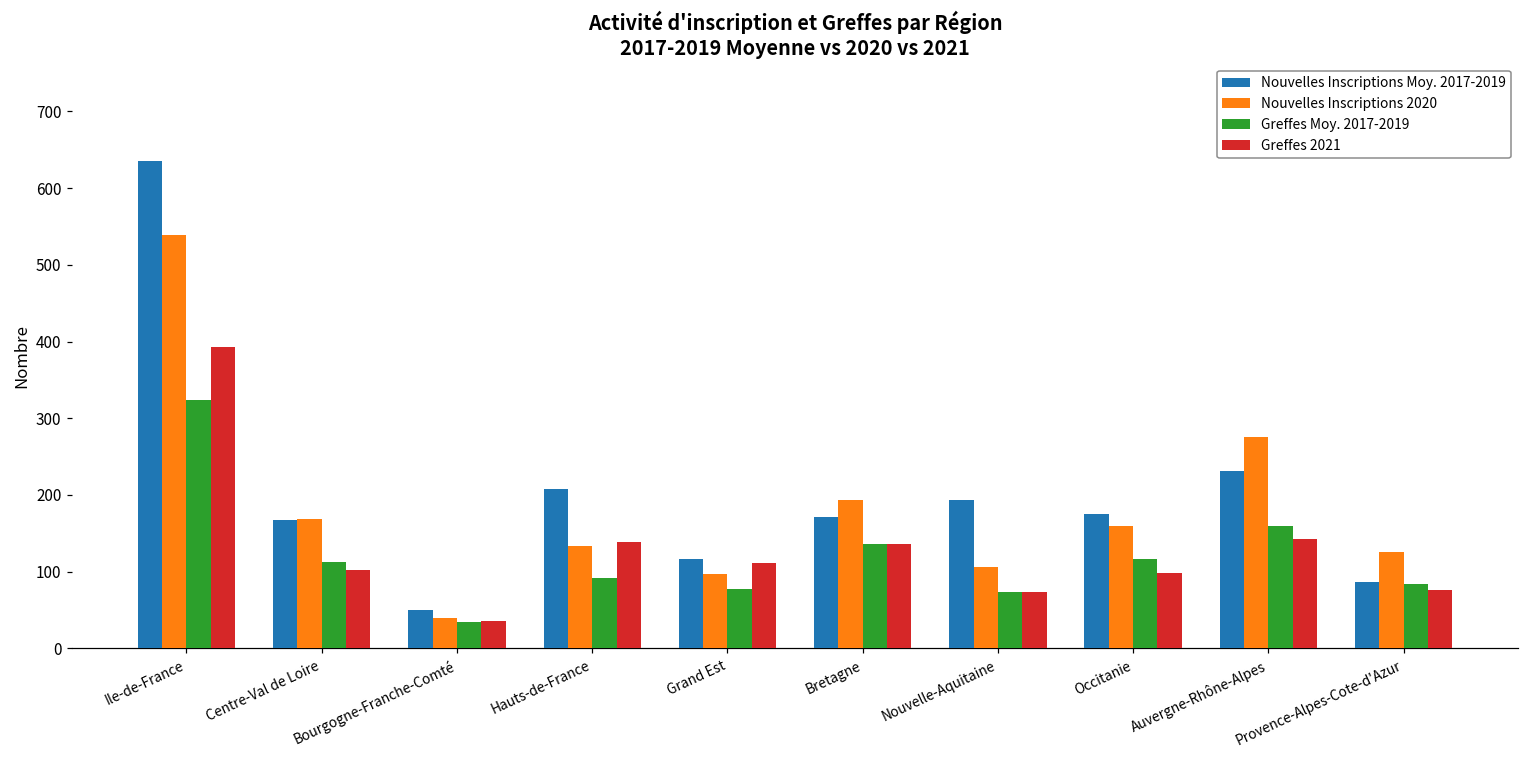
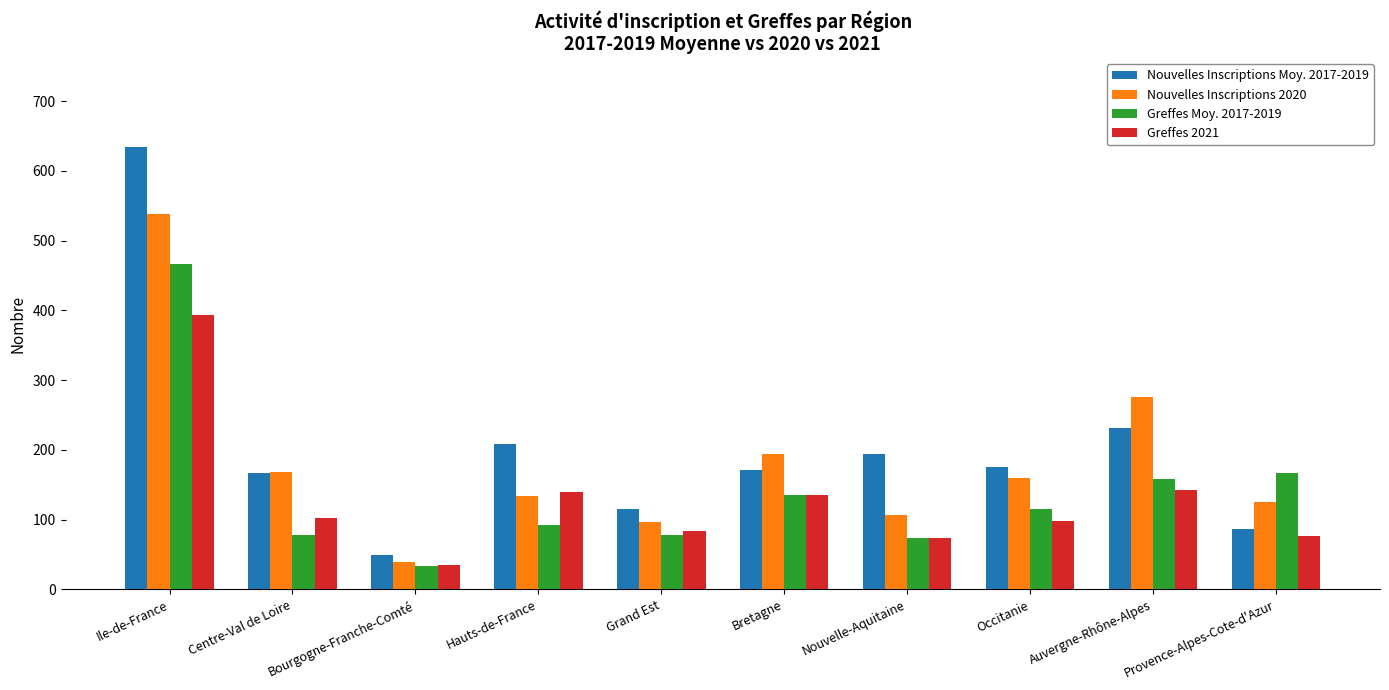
  {
    "Nouvelles Inscriptions Moy. 2017-2019": {
      "Ile-de-France": 640,
      "Centre-Val de Loire": 170,
      "Bourgogne-Franche-Comté": 50,
      "Hauts-de-France": 210,
      "Grand Est": 120,
      "Bretagne": 170,
      "Nouvelle-Aquitaine": 190,
      "Occitanie": 180,
      "Auvergne-Rhône-Alpes": 230,
      "Provence-Alpes-Cote-d'Azur": 90
    },
    "Nouvelles Inscriptions 2020": {
      "Ile-de-France": 540,
      "Centre-Val de Loire": 170,
      "Bourgogne-Franche-Comté": 40,
      "Hauts-de-France": 130,
      "Grand Est": 100,
      "Bretagne": 190,
      "Nouvelle-Aquitaine": 110,
      "Occitanie": 160,
      "Auvergne-Rhône-Alpes": 280,
      "Provence-Alpes-Cote-d'Azur": 130
    },
    "Greffes Moy. 2017-2019": {
-     "Ile-de-France": 320,
-     "Centre-Val de Loire": 110,
+     "Ile-de-France": 470,
+     "Centre-Val de Loire": 80,
      "Bourgogne-Franche-Comté": 30,
      "Hauts-de-France": 90,
      "Grand Est": 80,
      "Bretagne": 140,
      "Nouvelle-Aquitaine": 70,
      "Occitanie": 120,
      "Auvergne-Rhône-Alpes": 160,
-     "Provence-Alpes-Cote-d'Azur": 80
+     "Provence-Alpes-Cote-d'Azur": 170
    },
    "Greffes 2021": {
      "Ile-de-France": 390,
      "Centre-Val de Loire": 100,
      "Bourgogne-Franche-Comté": 40,
      "Hauts-de-France": 140,
-     "Grand Est": 110,
+     "Grand Est": 80,
      "Bretagne": 140,
      "Nouvelle-Aquitaine": 70,
      "Occitanie": 100,
      "Auvergne-Rhône-Alpes": 140,
      "Provence-Alpes-Cote-d'Azur": 80
    }
  }
